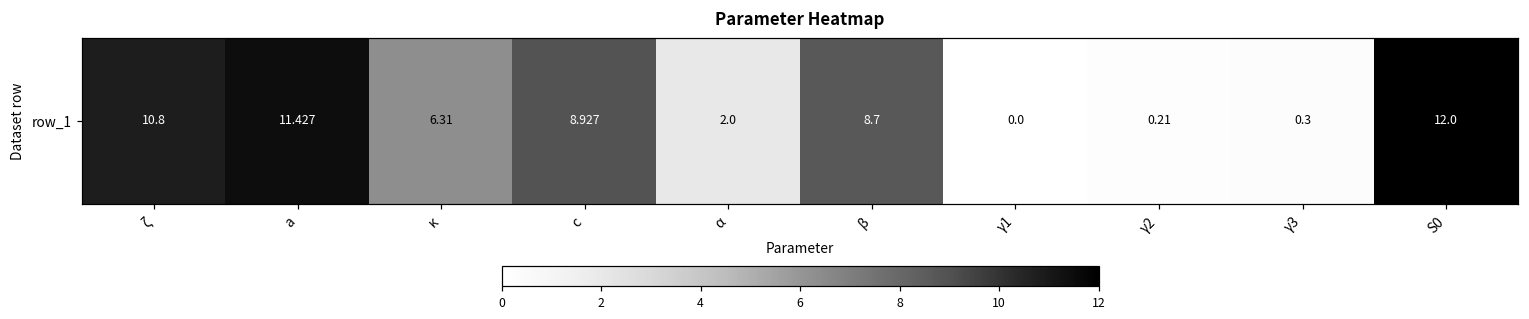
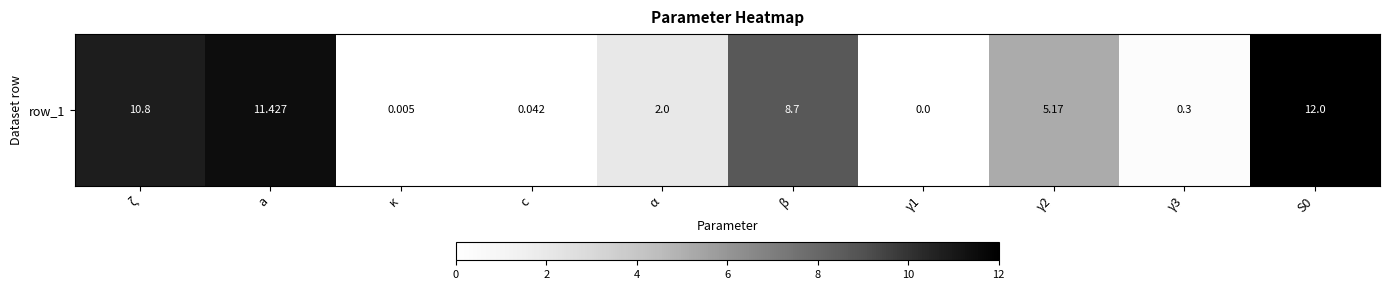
  {
    "row_1": {
      "ζ": 10.8,
      "a": 11.427,
-     "κ": 6.31,
-     "c": 8.927,
+     "κ": 0.005,
+     "c": 0.042,
      "α": 2.0,
      "β": 8.7,
      "γ1": 0.0,
-     "γ2": 0.21,
+     "γ2": 5.17,
      "γ3": 0.3,
      "S0": 12.0
    }
  }
